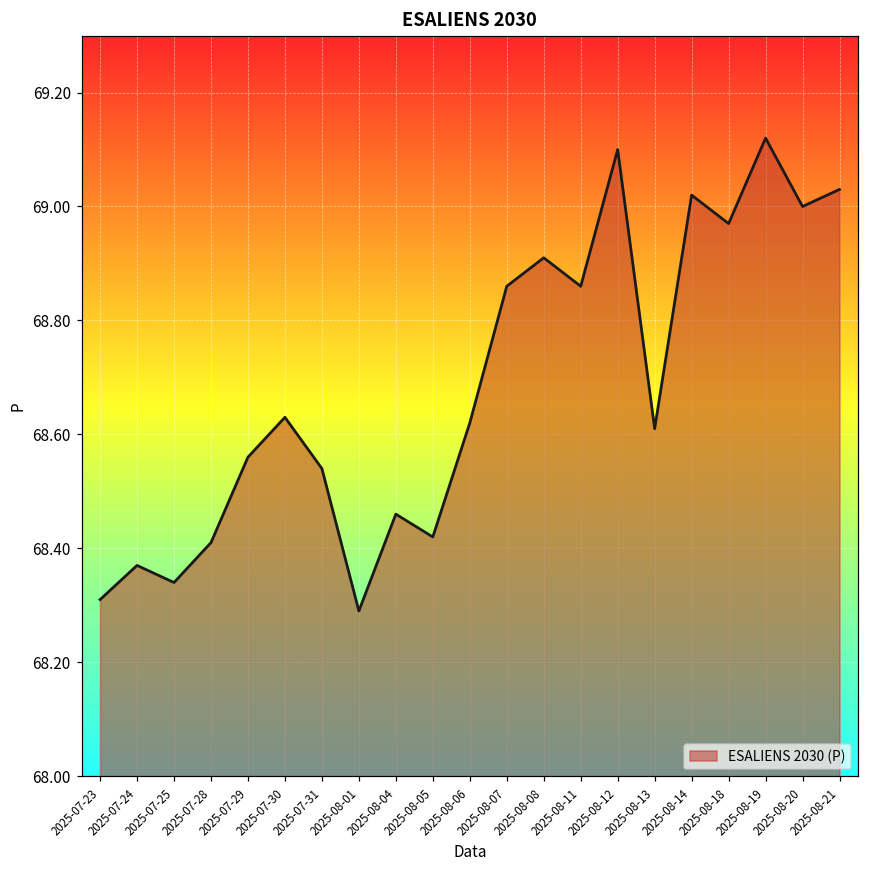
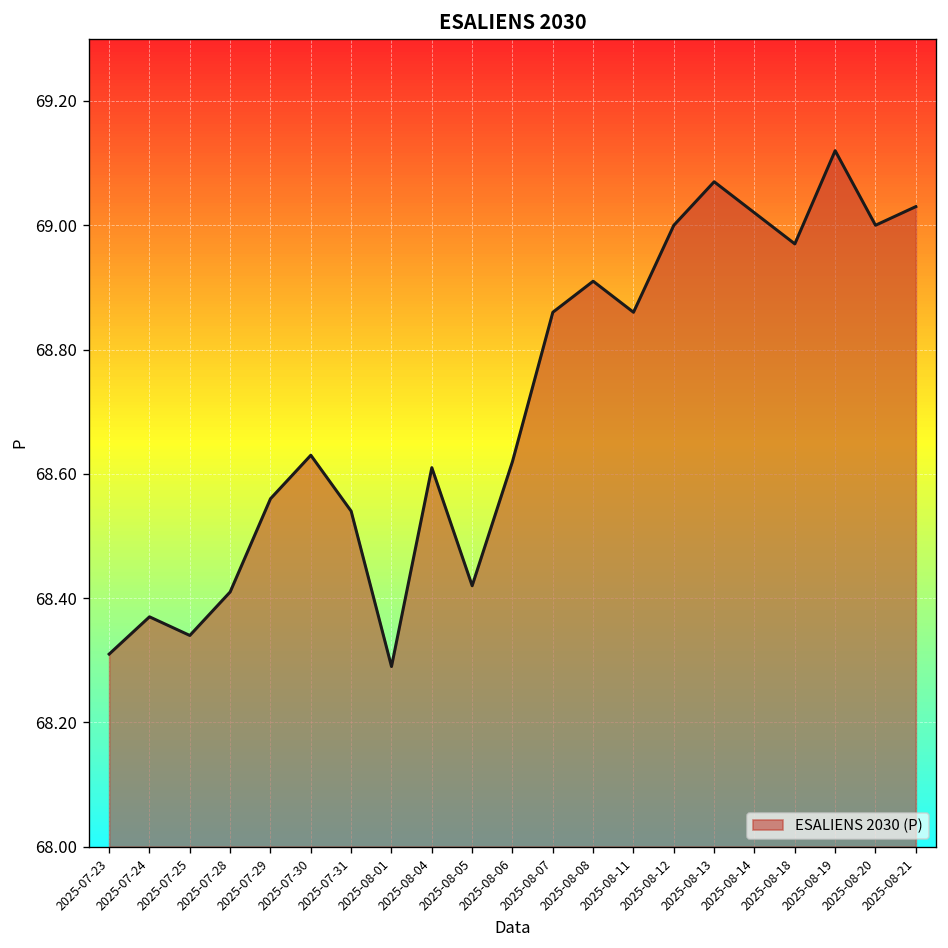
  {
    "2025-07-23": 68.31,
    "2025-07-24": 68.37,
    "2025-07-25": 68.34,
    "2025-07-28": 68.41,
    "2025-07-29": 68.56,
    "2025-07-30": 68.63,
    "2025-07-31": 68.54,
    "2025-08-01": 68.29,
-   "2025-08-04": 68.46,
+   "2025-08-04": 68.61,
    "2025-08-05": 68.42,
    "2025-08-06": 68.62,
    "2025-08-07": 68.86,
    "2025-08-08": 68.91,
    "2025-08-11": 68.86,
-   "2025-08-12": 69.1,
-   "2025-08-13": 68.61,
+   "2025-08-12": 69.0,
+   "2025-08-13": 69.07,
    "2025-08-14": 69.02,
    "2025-08-18": 68.97,
    "2025-08-19": 69.12,
    "2025-08-20": 69.00,
    "2025-08-21": 69.03
  }
